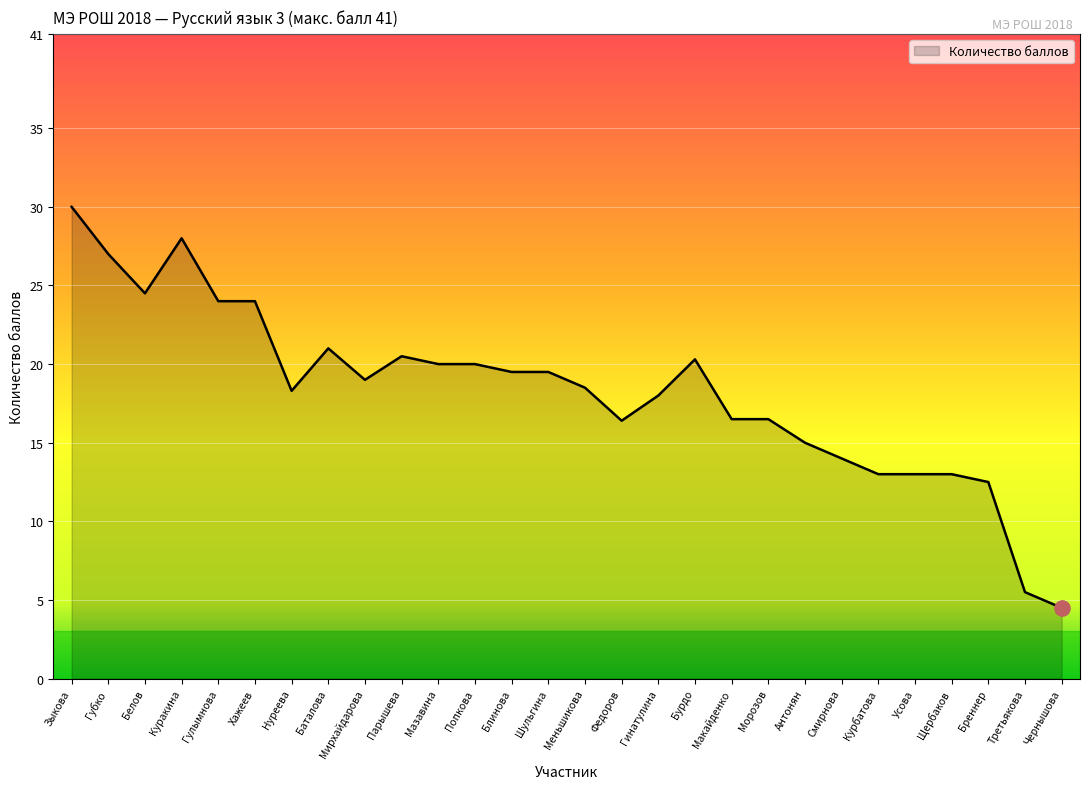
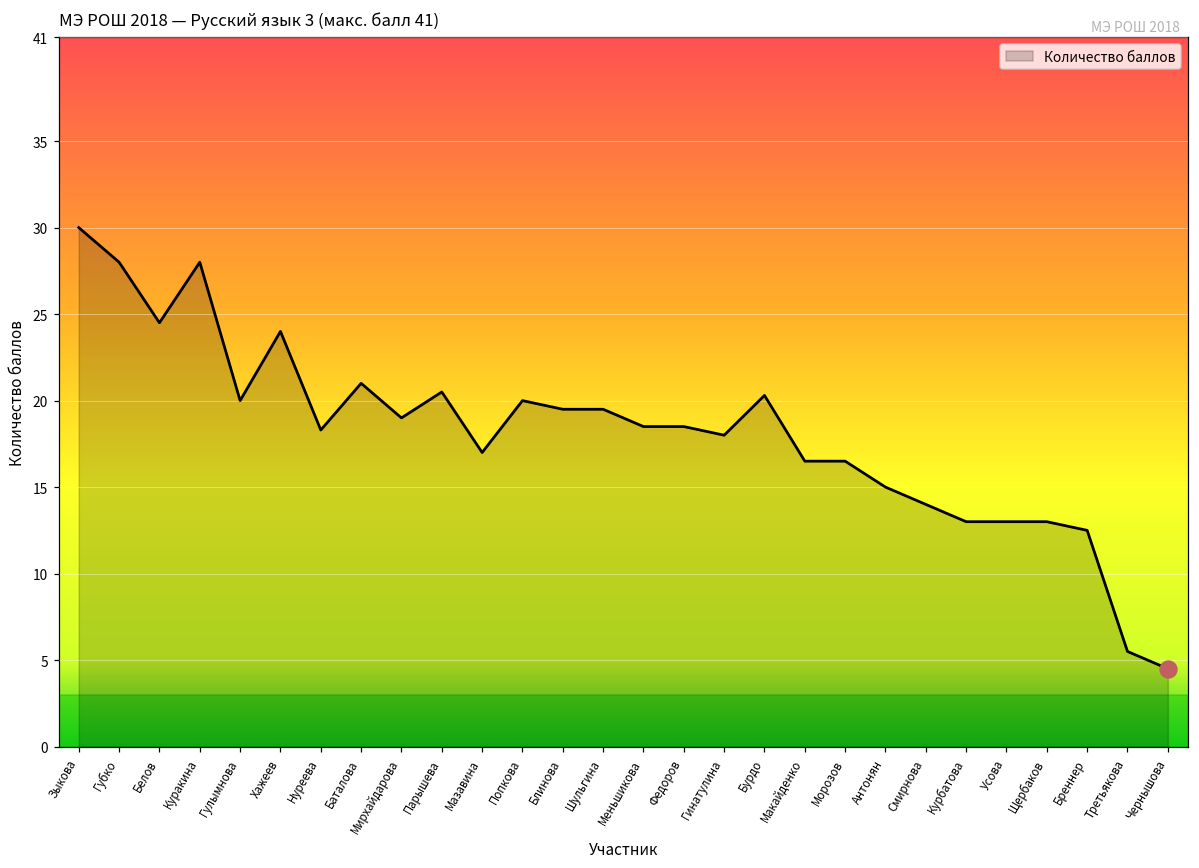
  {
    "Количество баллов": {
      "Зыкова": 30.0,
-     "Губко": 27,
+     "Губко": 28,
      "Белов": 24.5,
      "Куракина": 28.0,
-     "Гулымнова": 24,
+     "Гулымнова": 20,
      "Хажеев": 24.0,
      "Нуреева": 18.3,
      "Баталова": 21.0,
      "Мирхайдарова": 19.0,
      "Парышева": 20.5,
-     "Мазавина": 20,
+     "Мазавина": 17,
      "Попкова": 20.0,
      "Блинова": 19.5,
      "Шульгина": 19.5,
      "Меньшикова": 18.5,
-     "Федоров": 16.4,
+     "Федоров": 18.5,
      "Гинатулина": 18.0,
      "Бурдо": 20.3,
      "Макайденко": 16.5,
      "Морозов": 16.5,
      "Антонян": 15.0,
      "Смирнова": 14.0,
      "Курбатова": 13.0,
      "Усова": 13.0,
      "Щербаков": 13.0,
      "Бреннер": 12.5,
      "Третьякова": 5.5
    }
  }
